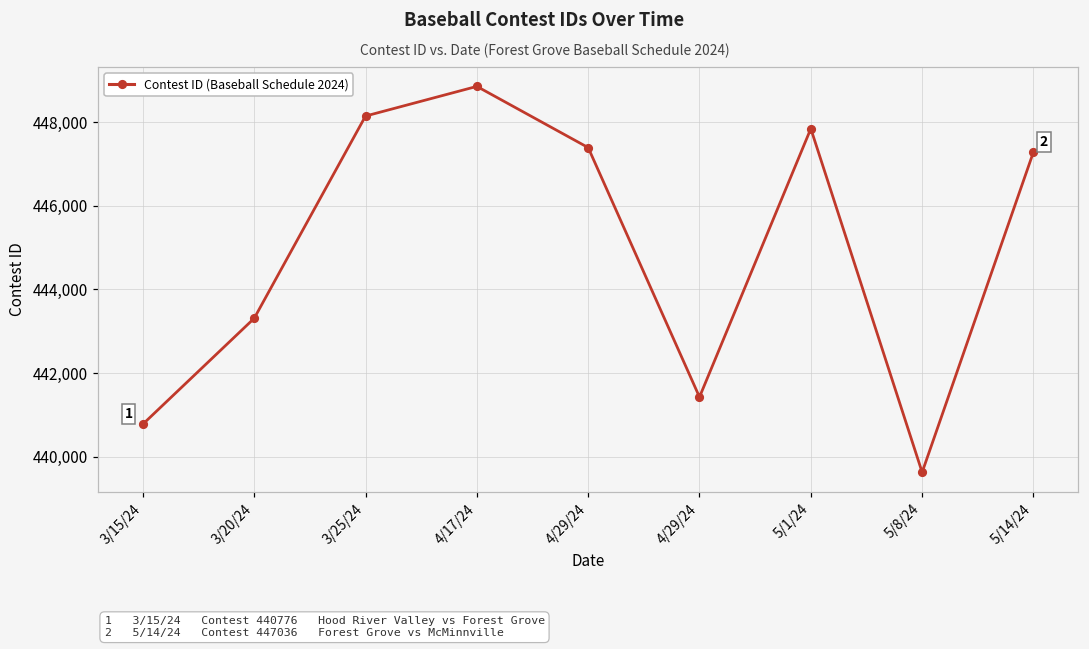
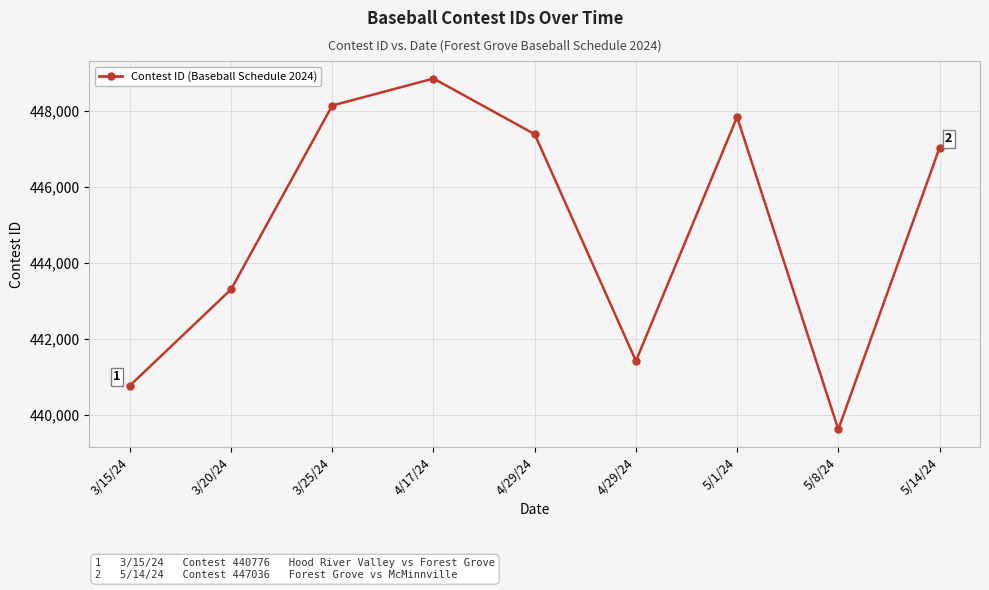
  {
    "3/20/24": "443,300",
    "3/25/24": "448,200",
    "4/17/24": "448,900",
    "5/1/24": "447,900",
    "5/8/24": "439,600",
-   "5/14/24": "447,300"
+   "5/14/24": "447,000"
  }
